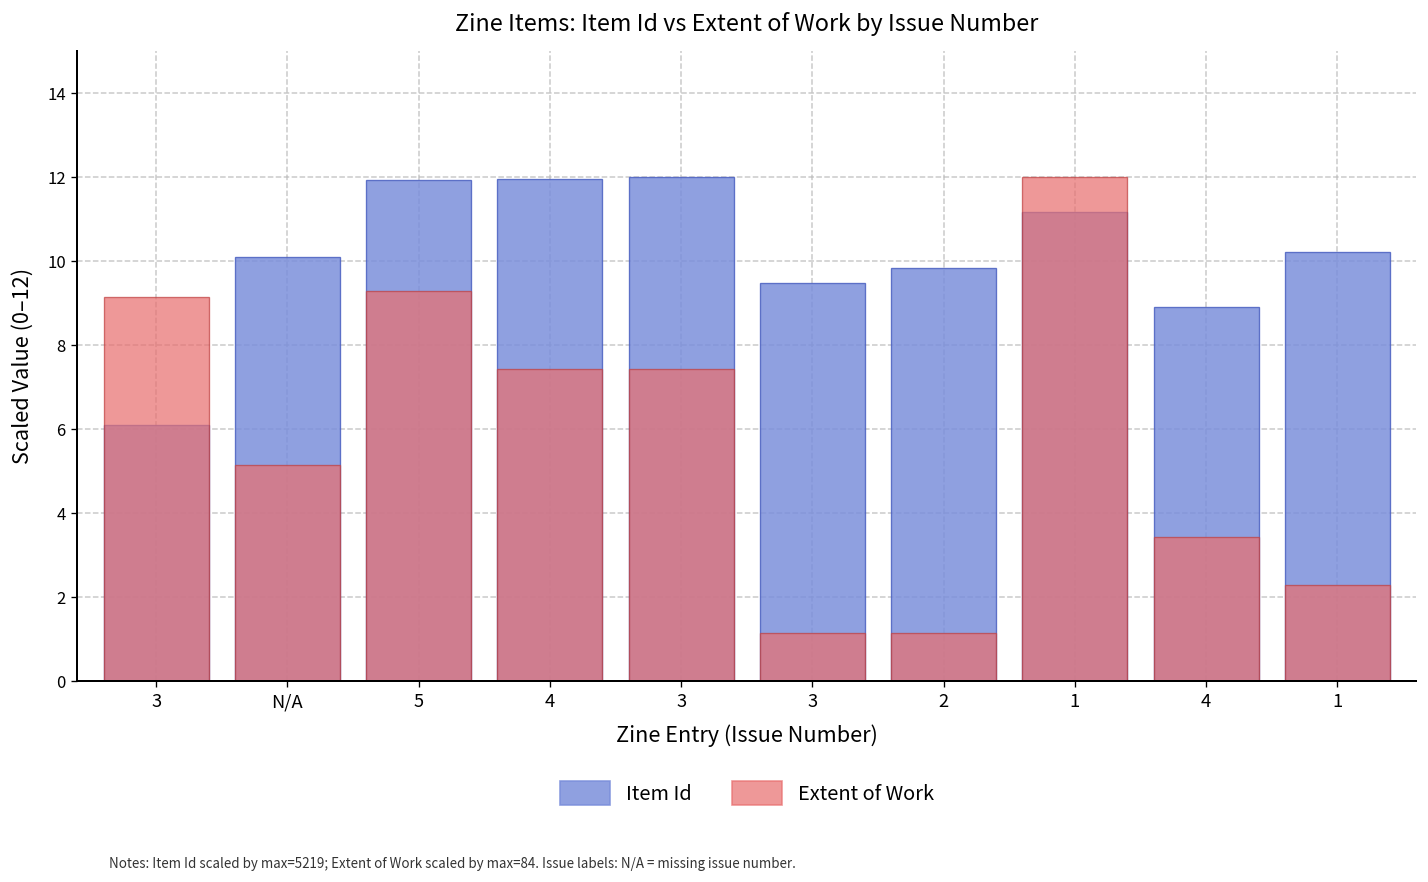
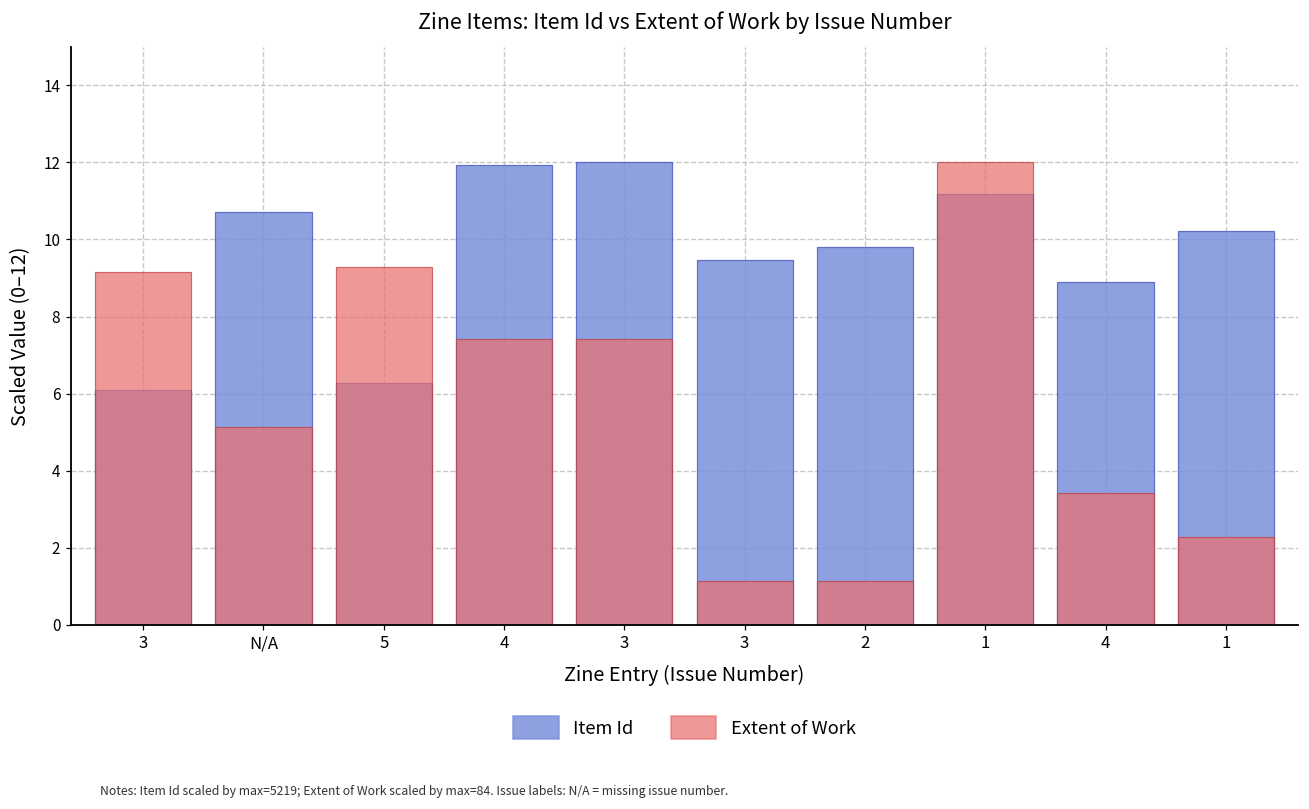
  {
    "Item Id": {
-     "N/A": 10.1,
-     "5": 11.9,
+     "N/A": 10.7,
+     "5": 6.3,
      "2": 9.8
    }
  }
